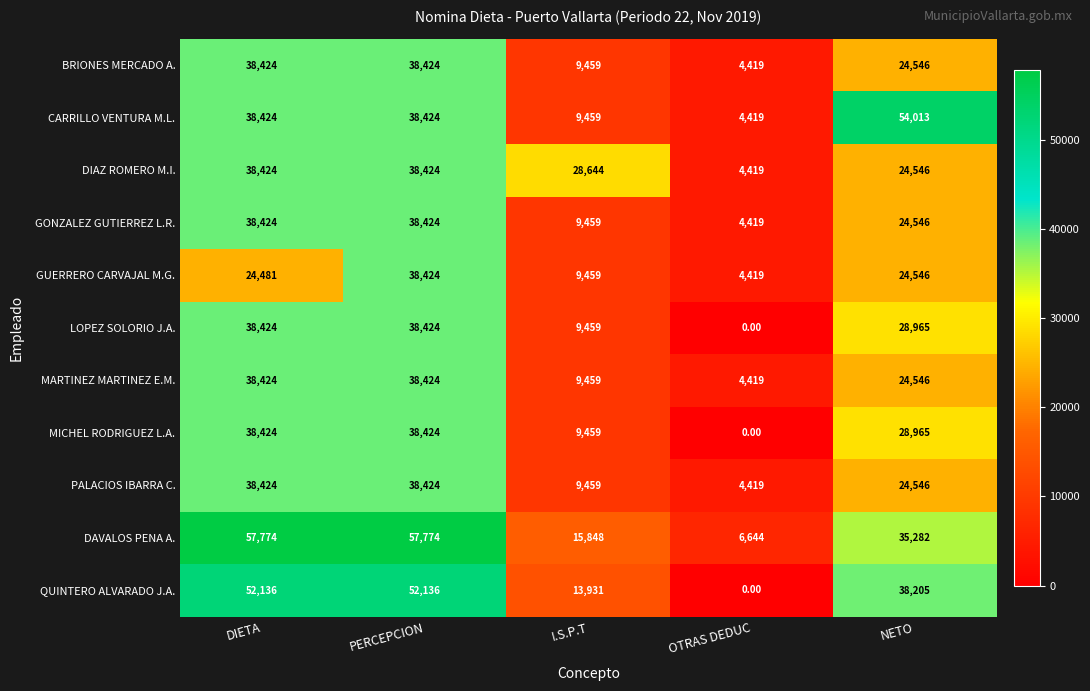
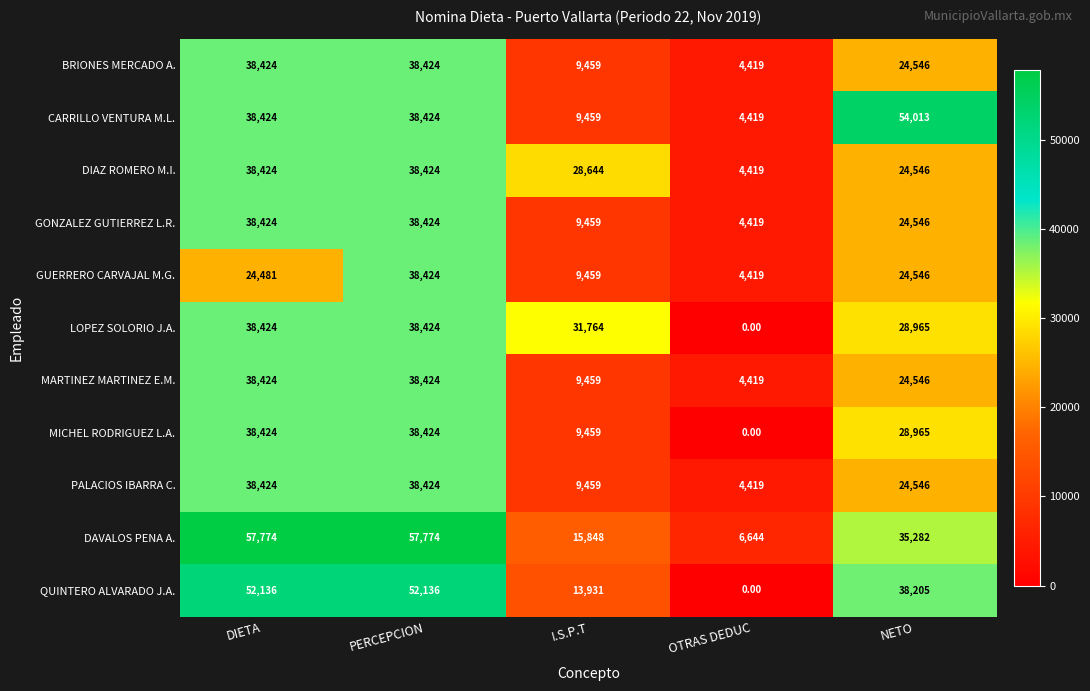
  {
    "BRIONES MERCADO A.": {
      "DIETA": "38,424",
      "PERCEPCION": "38,424",
      "I.S.P.T": "9,459",
      "OTRAS DEDUC": "4,419",
      "NETO": "24,546"
    },
    "CARRILLO VENTURA M.L.": {
      "DIETA": "38,424",
      "PERCEPCION": "38,424",
      "I.S.P.T": "9,459",
      "OTRAS DEDUC": "4,419",
      "NETO": "54,013"
    },
    "DIAZ ROMERO M.I.": {
      "DIETA": "38,424",
      "PERCEPCION": "38,424",
      "I.S.P.T": "28,644",
      "OTRAS DEDUC": "4,419",
      "NETO": "24,546"
    },
    "GONZALEZ GUTIERREZ L.R.": {
      "DIETA": "38,424",
      "PERCEPCION": "38,424",
      "I.S.P.T": "9,459",
      "OTRAS DEDUC": "4,419",
      "NETO": "24,546"
    },
    "GUERRERO CARVAJAL M.G.": {
      "DIETA": "24,481",
      "PERCEPCION": "38,424",
      "I.S.P.T": "9,459",
      "OTRAS DEDUC": "4,419",
      "NETO": "24,546"
    },
    "LOPEZ SOLORIO J.A.": {
      "DIETA": "38,424",
      "PERCEPCION": "38,424",
-     "I.S.P.T": "9,459",
+     "I.S.P.T": "31,764",
      "OTRAS DEDUC": "0.00",
      "NETO": "28,965"
    },
    "MARTINEZ MARTINEZ E.M.": {
      "DIETA": "38,424",
      "PERCEPCION": "38,424",
      "I.S.P.T": "9,459",
      "OTRAS DEDUC": "4,419",
      "NETO": "24,546"
    },
    "MICHEL RODRIGUEZ L.A.": {
      "DIETA": "38,424",
      "PERCEPCION": "38,424",
      "I.S.P.T": "9,459",
      "OTRAS DEDUC": "0.00",
      "NETO": "28,965"
    },
    "PALACIOS IBARRA C.": {
      "DIETA": "38,424",
      "PERCEPCION": "38,424",
      "I.S.P.T": "9,459",
      "OTRAS DEDUC": "4,419",
      "NETO": "24,546"
    },
    "DAVALOS PENA A.": {
      "DIETA": "57,774",
      "PERCEPCION": "57,774",
      "I.S.P.T": "15,848",
      "OTRAS DEDUC": "6,644",
      "NETO": "35,282"
    },
    "QUINTERO ALVARADO J.A.": {
      "DIETA": "52,136",
      "PERCEPCION": "52,136",
      "I.S.P.T": "13,931",
      "OTRAS DEDUC": "0.00",
      "NETO": "38,205"
    }
  }
